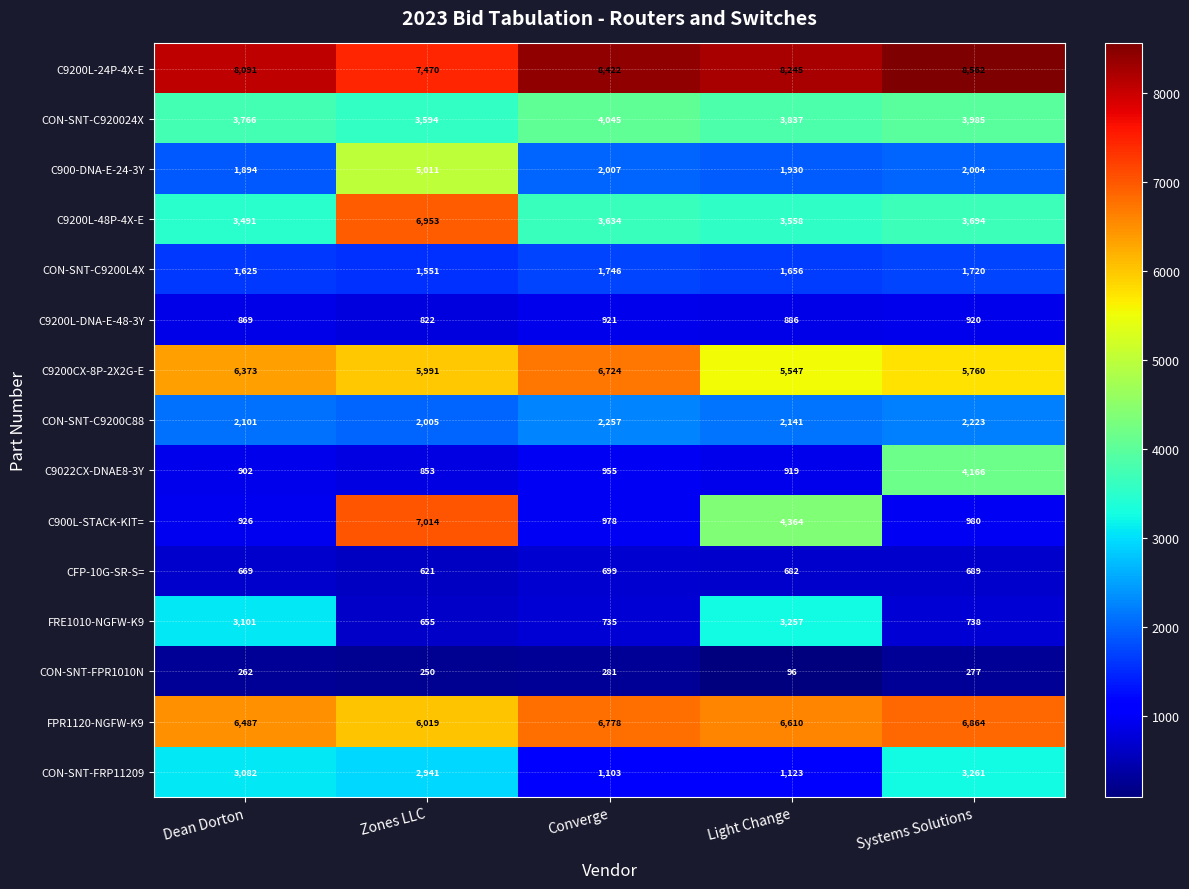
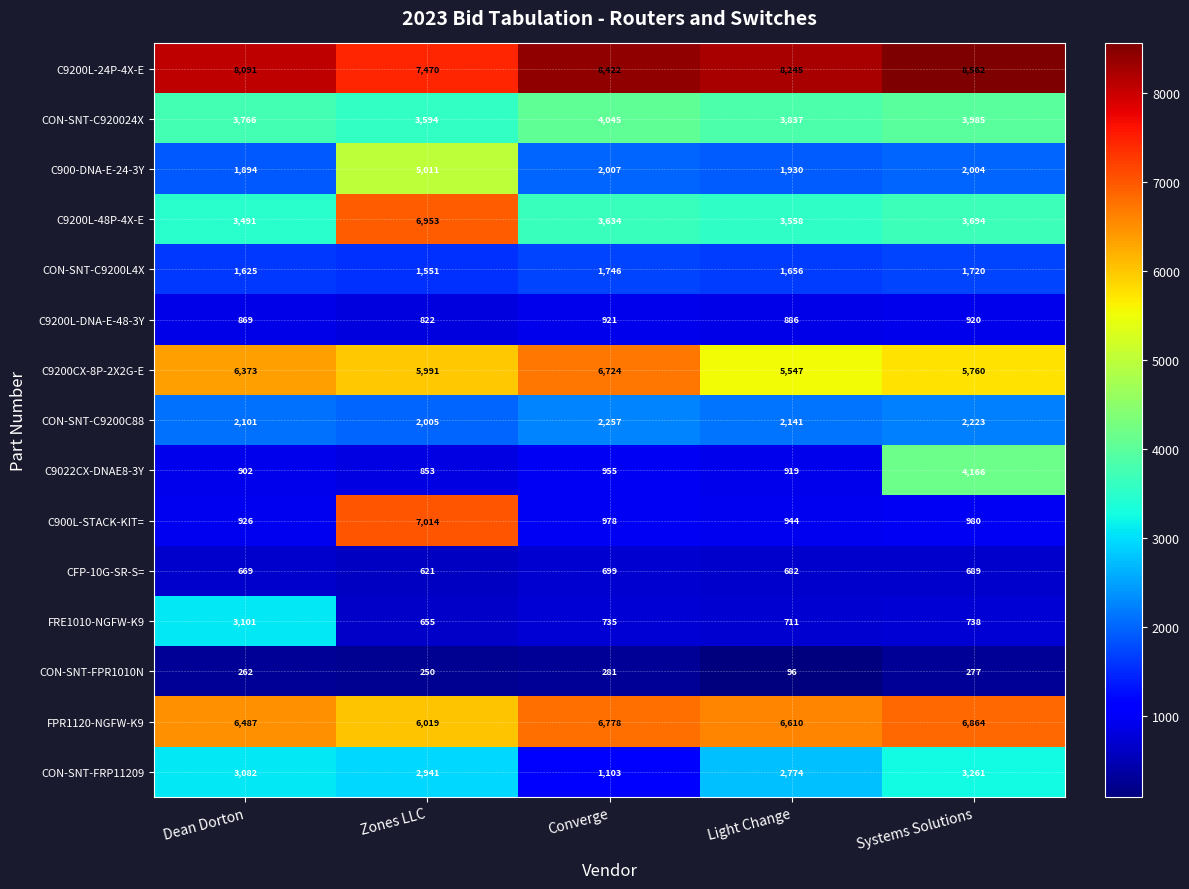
  {
    "C9200L-24P-4X-E": {
      "Dean Dorton": "8,091",
      "Zones LLC": "7,470",
      "Converge": "8,422",
      "Light Change": "8,245",
      "Systems Solutions": "8,562"
    },
    "CON-SNT-C920024X": {
      "Dean Dorton": "3,766",
      "Zones LLC": "3,594",
      "Converge": "4,045",
      "Light Change": "3,837",
      "Systems Solutions": "3,985"
    },
    "C900-DNA-E-24-3Y": {
      "Dean Dorton": "1,894",
      "Zones LLC": "5,011",
      "Converge": "2,007",
      "Light Change": "1,930",
      "Systems Solutions": "2,004"
    },
    "C9200L-48P-4X-E": {
      "Dean Dorton": "3,491",
      "Zones LLC": "6,953",
      "Converge": "3,634",
      "Light Change": "3,558",
      "Systems Solutions": "3,694"
    },
    "CON-SNT-C9200L4X": {
      "Dean Dorton": "1,625",
      "Zones LLC": "1,551",
      "Converge": "1,746",
      "Light Change": "1,656",
      "Systems Solutions": "1,720"
    },
    "C9200L-DNA-E-48-3Y": {
      "Dean Dorton": "869",
      "Zones LLC": "822",
      "Converge": "921",
      "Light Change": "886",
      "Systems Solutions": "920"
    },
    "C9200CX-8P-2X2G-E": {
      "Dean Dorton": "6,373",
      "Zones LLC": "5,991",
      "Converge": "6,724",
      "Light Change": "5,547",
      "Systems Solutions": "5,760"
    },
    "CON-SNT-C9200C88": {
      "Dean Dorton": "2,101",
      "Zones LLC": "2,005",
      "Converge": "2,257",
      "Light Change": "2,141",
      "Systems Solutions": "2,223"
    },
    "C9022CX-DNAE8-3Y": {
      "Dean Dorton": "902",
      "Zones LLC": "853",
      "Converge": "955",
      "Light Change": "919",
      "Systems Solutions": "4,166"
    },
    "C900L-STACK-KIT=": {
      "Dean Dorton": "926",
      "Zones LLC": "7,014",
      "Converge": "978",
-     "Light Change": "4,364",
+     "Light Change": "944",
      "Systems Solutions": "980"
    },
    "CFP-10G-SR-S=": {
      "Dean Dorton": "669",
      "Zones LLC": "621",
      "Converge": "699",
      "Light Change": "682",
      "Systems Solutions": "689"
    },
    "FRE1010-NGFW-K9": {
      "Dean Dorton": "3,101",
      "Zones LLC": "655",
      "Converge": "735",
-     "Light Change": "3,257",
+     "Light Change": "711",
      "Systems Solutions": "738"
    },
    "CON-SNT-FPR1010N": {
      "Dean Dorton": "262",
      "Zones LLC": "250",
      "Converge": "281",
      "Light Change": "96",
      "Systems Solutions": "277"
    },
    "FPR1120-NGFW-K9": {
      "Dean Dorton": "6,487",
      "Zones LLC": "6,019",
      "Converge": "6,778",
      "Light Change": "6,610",
      "Systems Solutions": "6,864"
    },
    "CON-SNT-FRP11209": {
      "Dean Dorton": "3,082",
      "Zones LLC": "2,941",
      "Converge": "1,103",
-     "Light Change": "1,123",
+     "Light Change": "2,774",
      "Systems Solutions": "3,261"
    }
  }
